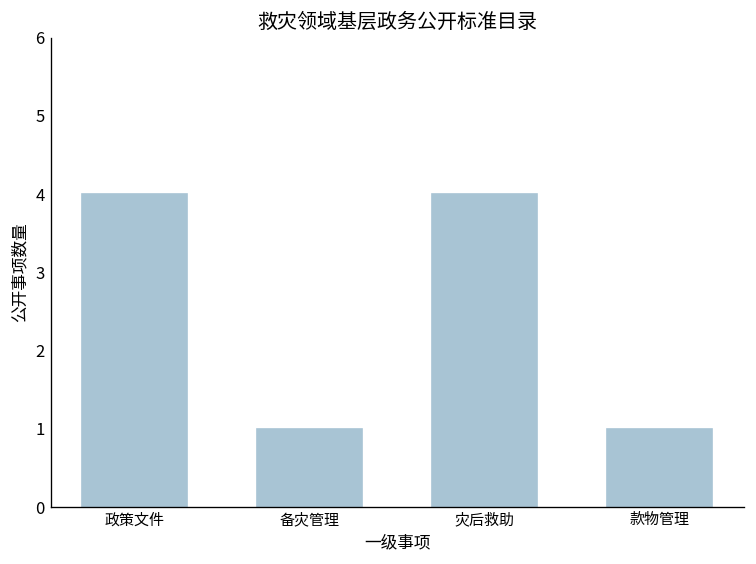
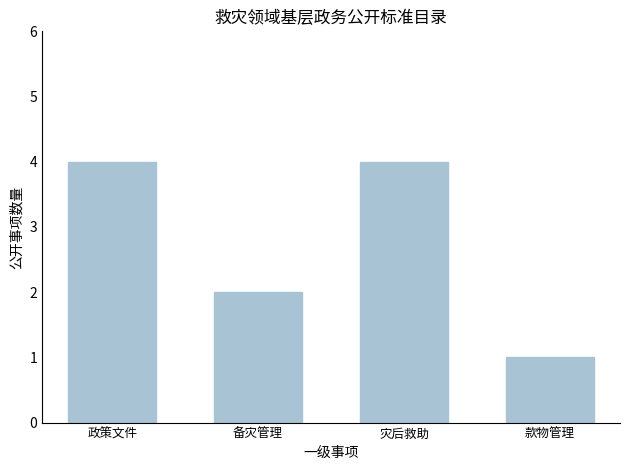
  {
    "政策文件": 4,
-   "备灾管理": 1,
+   "备灾管理": 2,
    "灾后救助": 4,
    "款物管理": 1
  }
